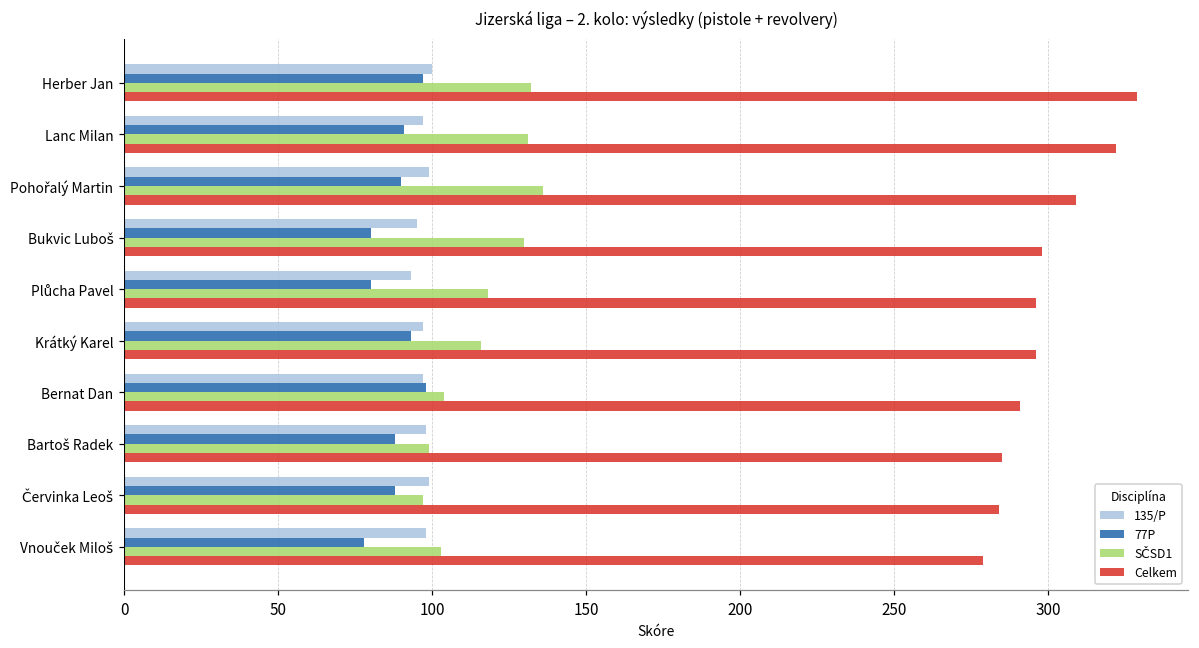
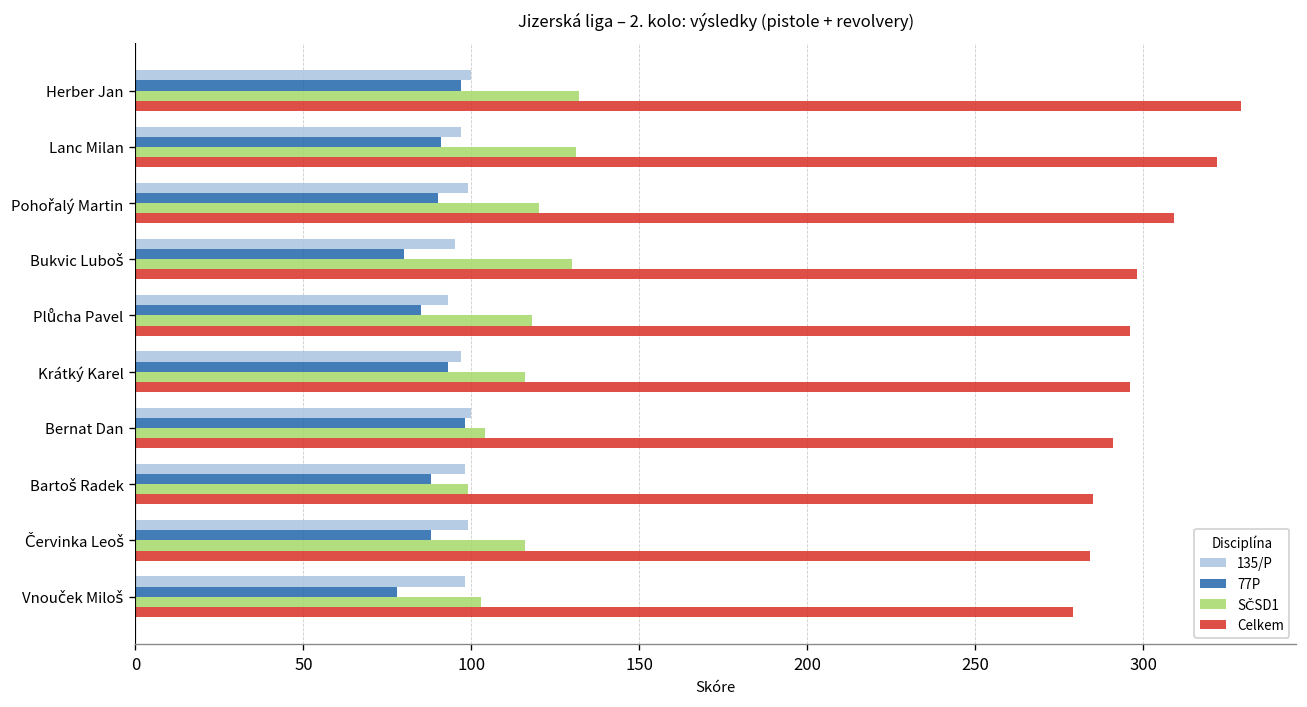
  {
    "135/P": {
      "Herber Jan": 100,
      "Lanc Milan": 97,
      "Pohořalý Martin": 99,
      "Bukvic Luboš": 95,
      "Plůcha Pavel": 93,
      "Krátký Karel": 97,
-     "Bernat Dan": 97,
+     "Bernat Dan": 100,
      "Bartoš Radek": 98,
      "Červinka Leoš": 99,
      "Vnouček Miloš": 98
    },
    "77P": {
      "Herber Jan": 97,
      "Lanc Milan": 91,
      "Pohořalý Martin": 90,
      "Bukvic Luboš": 80,
-     "Plůcha Pavel": 80,
+     "Plůcha Pavel": 85,
      "Krátký Karel": 93,
      "Bernat Dan": 98,
      "Bartoš Radek": 88,
      "Červinka Leoš": 88,
      "Vnouček Miloš": 78
    },
    "SČSD1": {
      "Herber Jan": 132,
      "Lanc Milan": 131,
-     "Pohořalý Martin": 136,
+     "Pohořalý Martin": 120,
      "Bukvic Luboš": 130,
      "Plůcha Pavel": 118,
      "Krátký Karel": 116,
      "Bernat Dan": 104,
      "Bartoš Radek": 99,
-     "Červinka Leoš": 97,
+     "Červinka Leoš": 116,
      "Vnouček Miloš": 103
    },
    "Celkem": {
      "Herber Jan": 329,
      "Lanc Milan": 322,
      "Pohořalý Martin": 309,
      "Bukvic Luboš": 298,
      "Plůcha Pavel": 296,
      "Krátký Karel": 296,
      "Bernat Dan": 291,
      "Bartoš Radek": 285,
      "Červinka Leoš": 284,
      "Vnouček Miloš": 279
    }
  }
